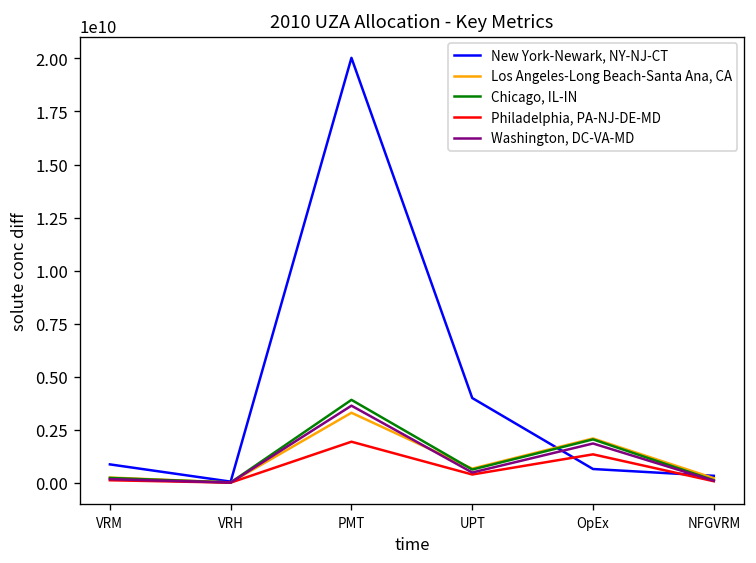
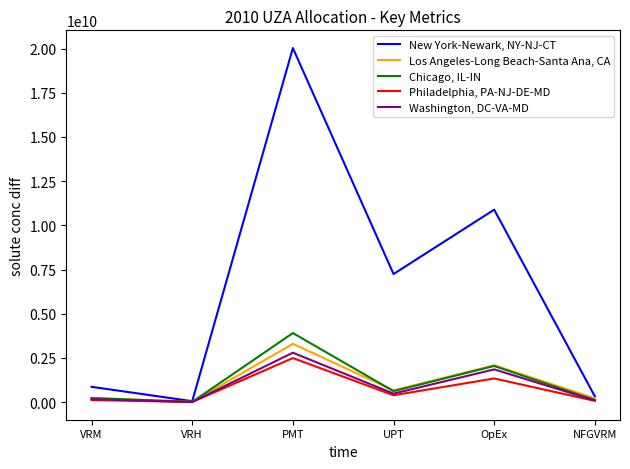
  {
    "New York-Newark, NY-NJ-CT": {
      "VRM": 900000000,
      "PMT": 20000000000,
-     "UPT": 4000000000,
-     "OpEx": 700000000
+     "UPT": 7200000000,
+     "OpEx": 10900000000
    },
    "Los Angeles-Long Beach-Santa Ana, CA": {
      "PMT": 3300000000
    },
    "Chicago, IL-IN": {
      "PMT": 3900000000
    },
    "Philadelphia, PA-NJ-DE-MD": {
-     "PMT": 1900000000,
+     "PMT": 2500000000,
      "OpEx": 1300000000
    },
    "Washington, DC-VA-MD": {
-     "PMT": 3600000000,
+     "PMT": 2800000000,
      "OpEx": 1900000000
    }
  }
